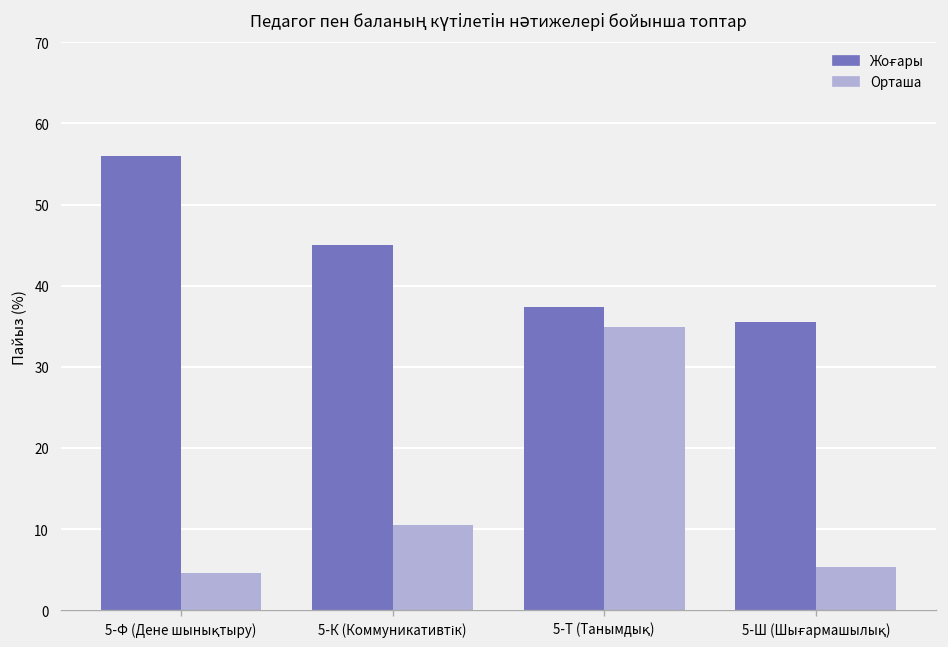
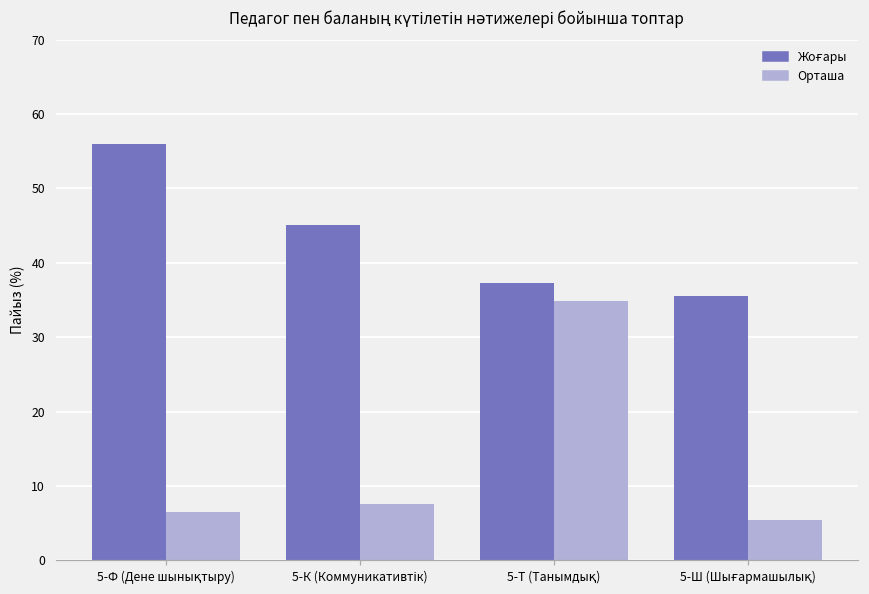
  {
    "Жоғары": {
      "5-Ф (Дене шынықтыру)": 56,
      "5-К (Коммуникативтік)": 45,
      "5-Т (Танымдық)": 37,
      "5-Ш (Шығармашылық)": 36
    },
    "Орташа": {
-     "5-Ф (Дене шынықтыру)": 5,
-     "5-К (Коммуникативтік)": 10,
+     "5-Ф (Дене шынықтыру)": 6,
+     "5-К (Коммуникативтік)": 8,
      "5-Т (Танымдық)": 35,
      "5-Ш (Шығармашылық)": 5
    }
  }
